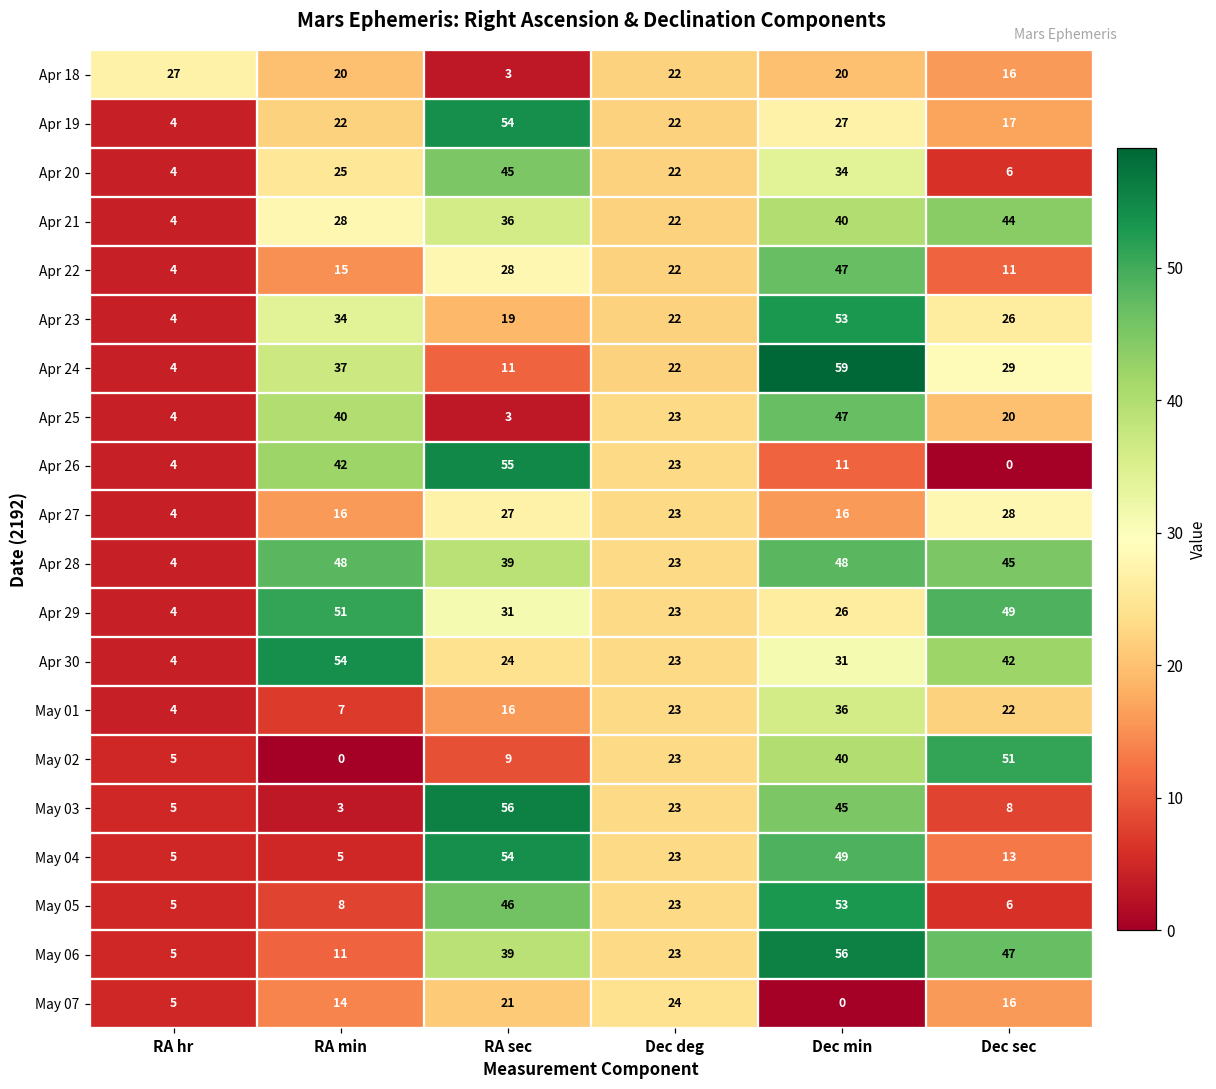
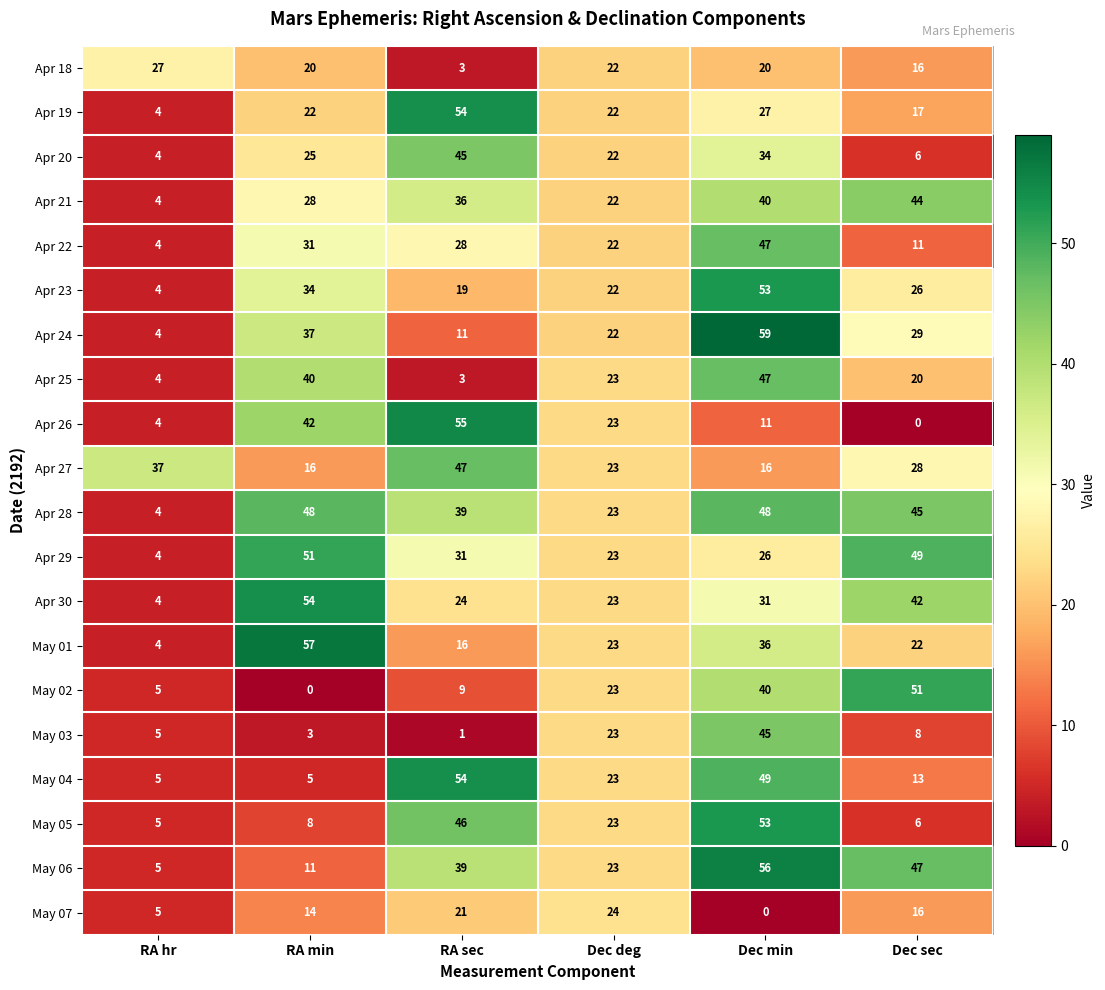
  {
    "Apr 18": {
      "RA hr": 27,
      "RA min": 20,
      "RA sec": 3,
      "Dec deg": 22,
      "Dec min": 20,
      "Dec sec": 16
    },
    "Apr 19": {
      "RA hr": 4,
      "RA min": 22,
      "RA sec": 54,
      "Dec deg": 22,
      "Dec min": 27,
      "Dec sec": 17
    },
    "Apr 20": {
      "RA hr": 4,
      "RA min": 25,
      "RA sec": 45,
      "Dec deg": 22,
      "Dec min": 34,
      "Dec sec": 6
    },
    "Apr 21": {
      "RA hr": 4,
      "RA min": 28,
      "RA sec": 36,
      "Dec deg": 22,
      "Dec min": 40,
      "Dec sec": 44
    },
    "Apr 22": {
      "RA hr": 4,
-     "RA min": 15,
+     "RA min": 31,
      "RA sec": 28,
      "Dec deg": 22,
      "Dec min": 47,
      "Dec sec": 11
    },
    "Apr 23": {
      "RA hr": 4,
      "RA min": 34,
      "RA sec": 19,
      "Dec deg": 22,
      "Dec min": 53,
      "Dec sec": 26
    },
    "Apr 24": {
      "RA hr": 4,
      "RA min": 37,
      "RA sec": 11,
      "Dec deg": 22,
      "Dec min": 59,
      "Dec sec": 29
    },
    "Apr 25": {
      "RA hr": 4,
      "RA min": 40,
      "RA sec": 3,
      "Dec deg": 23,
      "Dec min": 47,
      "Dec sec": 20
    },
    "Apr 26": {
      "RA hr": 4,
      "RA min": 42,
      "RA sec": 55,
      "Dec deg": 23,
      "Dec min": 11,
      "Dec sec": 0
    },
    "Apr 27": {
-     "RA hr": 4,
+     "RA hr": 37,
      "RA min": 16,
-     "RA sec": 27,
+     "RA sec": 47,
      "Dec deg": 23,
      "Dec min": 16,
      "Dec sec": 28
    },
    "Apr 28": {
      "RA hr": 4,
      "RA min": 48,
      "RA sec": 39,
      "Dec deg": 23,
      "Dec min": 48,
      "Dec sec": 45
    },
    "Apr 29": {
      "RA hr": 4,
      "RA min": 51,
      "RA sec": 31,
      "Dec deg": 23,
      "Dec min": 26,
      "Dec sec": 49
    },
    "Apr 30": {
      "RA hr": 4,
      "RA min": 54,
      "RA sec": 24,
      "Dec deg": 23,
      "Dec min": 31,
      "Dec sec": 42
    },
    "May 01": {
      "RA hr": 4,
-     "RA min": 7,
+     "RA min": 57,
      "RA sec": 16,
      "Dec deg": 23,
      "Dec min": 36,
      "Dec sec": 22
    },
    "May 02": {
      "RA hr": 5,
      "RA min": 0,
      "RA sec": 9,
      "Dec deg": 23,
      "Dec min": 40,
      "Dec sec": 51
    },
    "May 03": {
      "RA hr": 5,
      "RA min": 3,
-     "RA sec": 56,
+     "RA sec": 1,
      "Dec deg": 23,
      "Dec min": 45,
      "Dec sec": 8
    },
    "May 04": {
      "RA hr": 5,
      "RA min": 5,
      "RA sec": 54,
      "Dec deg": 23,
      "Dec min": 49,
      "Dec sec": 13
    },
    "May 05": {
      "RA hr": 5,
      "RA min": 8,
      "RA sec": 46,
      "Dec deg": 23,
      "Dec min": 53,
      "Dec sec": 6
    },
    "May 06": {
      "RA hr": 5,
      "RA min": 11,
      "RA sec": 39,
      "Dec deg": 23,
      "Dec min": 56,
      "Dec sec": 47
    },
    "May 07": {
      "RA hr": 5,
      "RA min": 14,
      "RA sec": 21,
      "Dec deg": 24,
      "Dec min": 0,
      "Dec sec": 16
    }
  }
